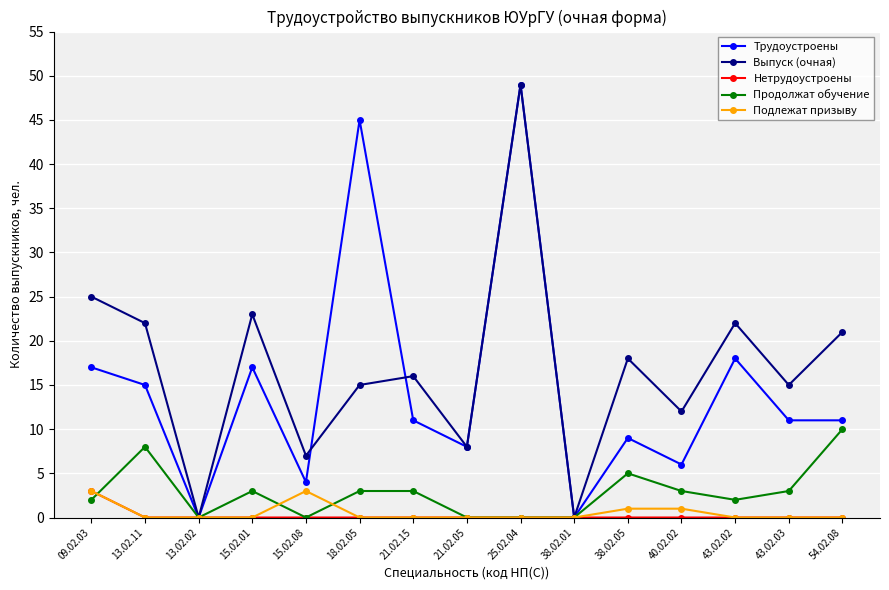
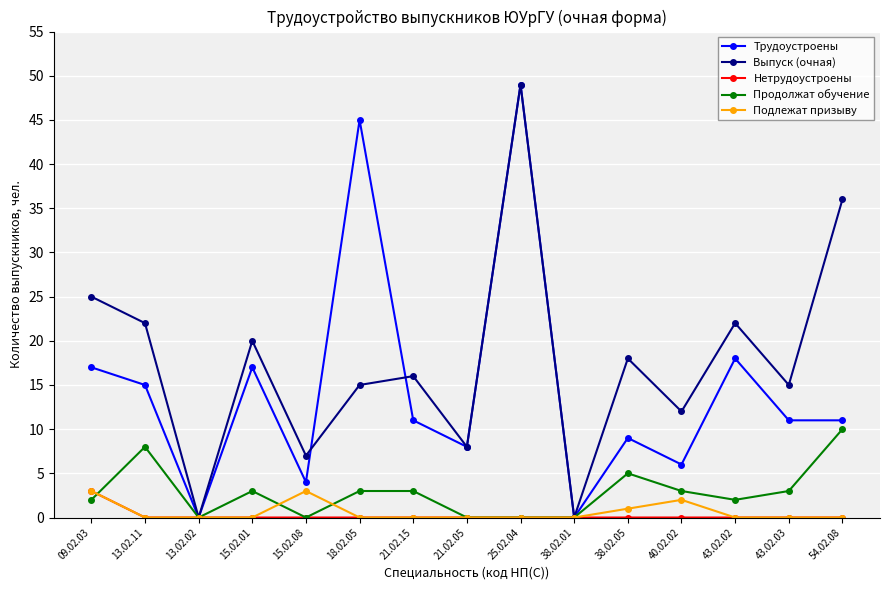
  {
    "Трудоустроены": {
      "09.02.03": 17,
      "13.02.11": 15,
      "15.02.01": 17,
      "15.02.08": 4,
      "18.02.05": 45,
      "21.02.15": 11,
      "38.02.05": 9,
      "40.02.02": 6,
      "43.02.02": 18,
      "43.02.03": 11,
      "54.02.08": 11
    },
    "Выпуск (очная)": {
      "09.02.03": 25,
      "13.02.11": 22,
-     "15.02.01": 23,
+     "15.02.01": 20,
      "15.02.08": 7,
      "18.02.05": 15,
      "21.02.15": 16,
      "38.02.05": 18,
      "40.02.02": 12,
      "43.02.02": 22,
      "43.02.03": 15,
-     "54.02.08": 21
+     "54.02.08": 36
    },
    "Нетрудоустроены": {
      "38.02.05": 0,
      "40.02.02": 0
    },
    "Продолжат обучение": {
      "09.02.03": 2,
      "13.02.11": 8,
      "15.02.01": 3,
      "18.02.05": 3,
      "21.02.15": 3,
      "38.02.05": 5,
      "40.02.02": 3,
      "43.02.02": 2,
      "43.02.03": 3,
      "54.02.08": 10
    },
    "Подлежат призыву": {
      "15.02.08": 3,
      "38.02.05": 1,
-     "40.02.02": 1
+     "40.02.02": 2
    }
  }
